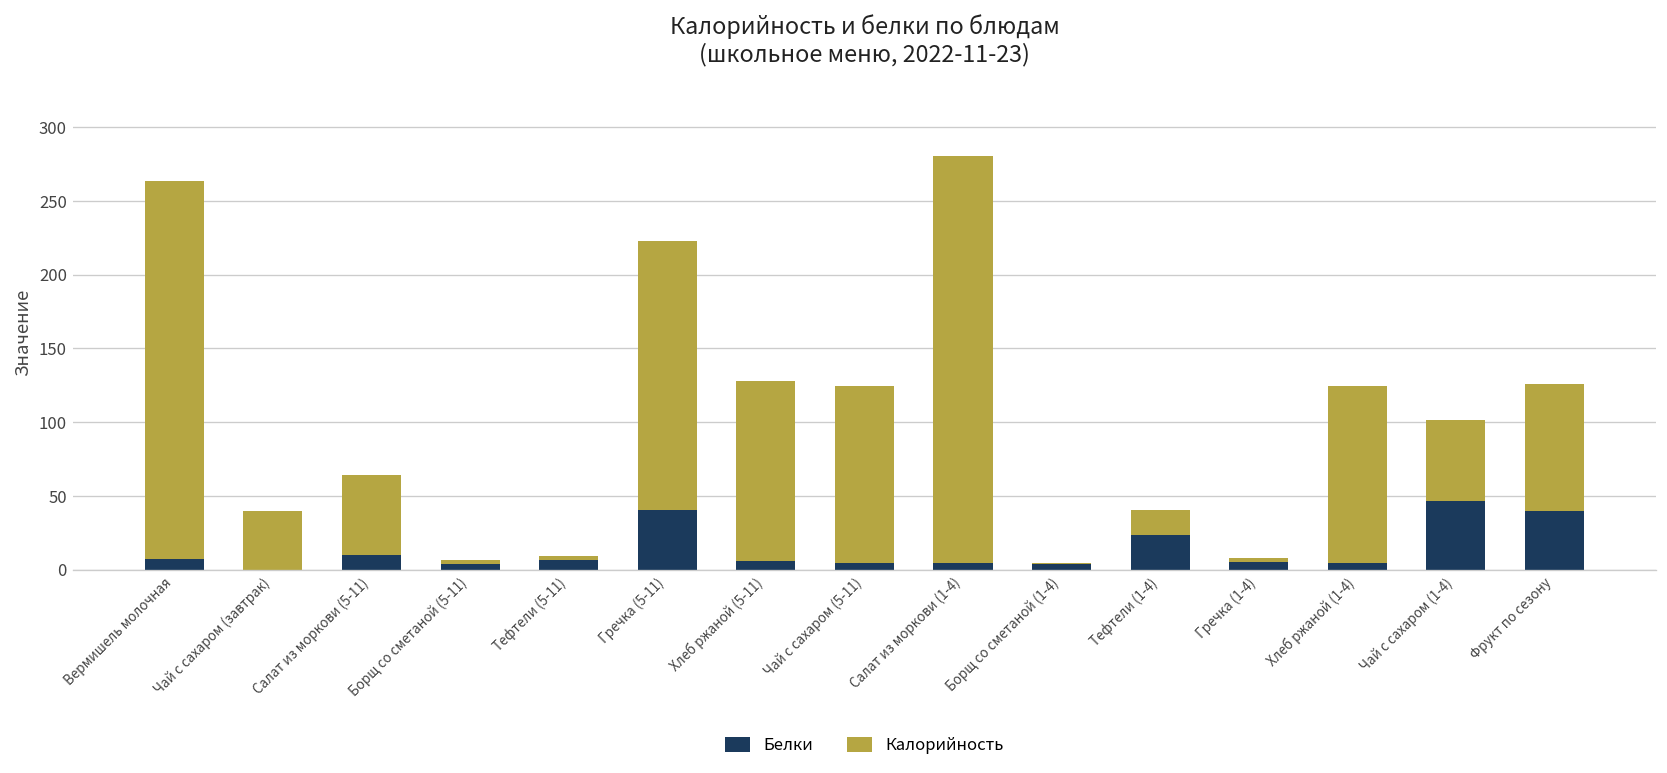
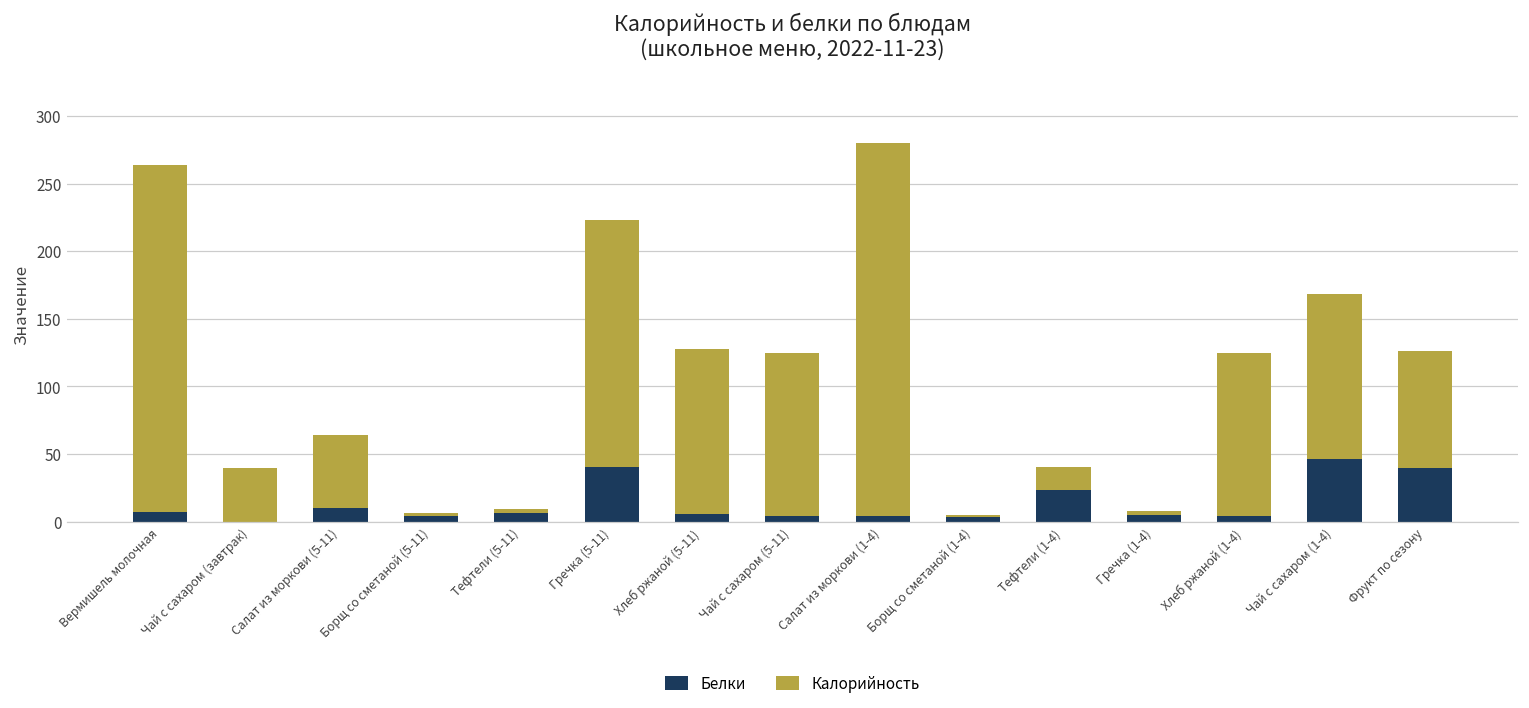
  {
    "Белки": {
      "Вермишель молочная": 7,
      "Чай с сахаром (завтрак)": 0,
      "Салат из моркови (5-11)": 10,
      "Борщ со сметаной (5-11)": 4,
      "Тефтели (5-11)": 6,
      "Гречка (5-11)": 40,
      "Хлеб ржаной (5-11)": 6,
      "Чай с сахаром (5-11)": 5,
      "Салат из моркови (1-4)": 4,
      "Борщ со сметаной (1-4)": 4,
      "Тефтели (1-4)": 24,
      "Гречка (1-4)": 5,
      "Хлеб ржаной (1-4)": 5,
      "Чай с сахаром (1-4)": 47,
      "Фрукт по сезону": 40
    },
    "Калорийность": {
      "Вермишель молочная": 257,
      "Чай с сахаром (завтрак)": 40,
      "Салат из моркови (5-11)": 54,
      "Борщ со сметаной (5-11)": 2,
      "Тефтели (5-11)": 3,
      "Гречка (5-11)": 182,
      "Хлеб ржаной (5-11)": 122,
      "Чай с сахаром (5-11)": 120,
      "Салат из моркови (1-4)": 276,
      "Тефтели (1-4)": 17,
      "Гречка (1-4)": 3,
      "Хлеб ржаной (1-4)": 120,
-     "Чай с сахаром (1-4)": 55,
+     "Чай с сахаром (1-4)": 122,
      "Фрукт по сезону": 86
    }
  }
